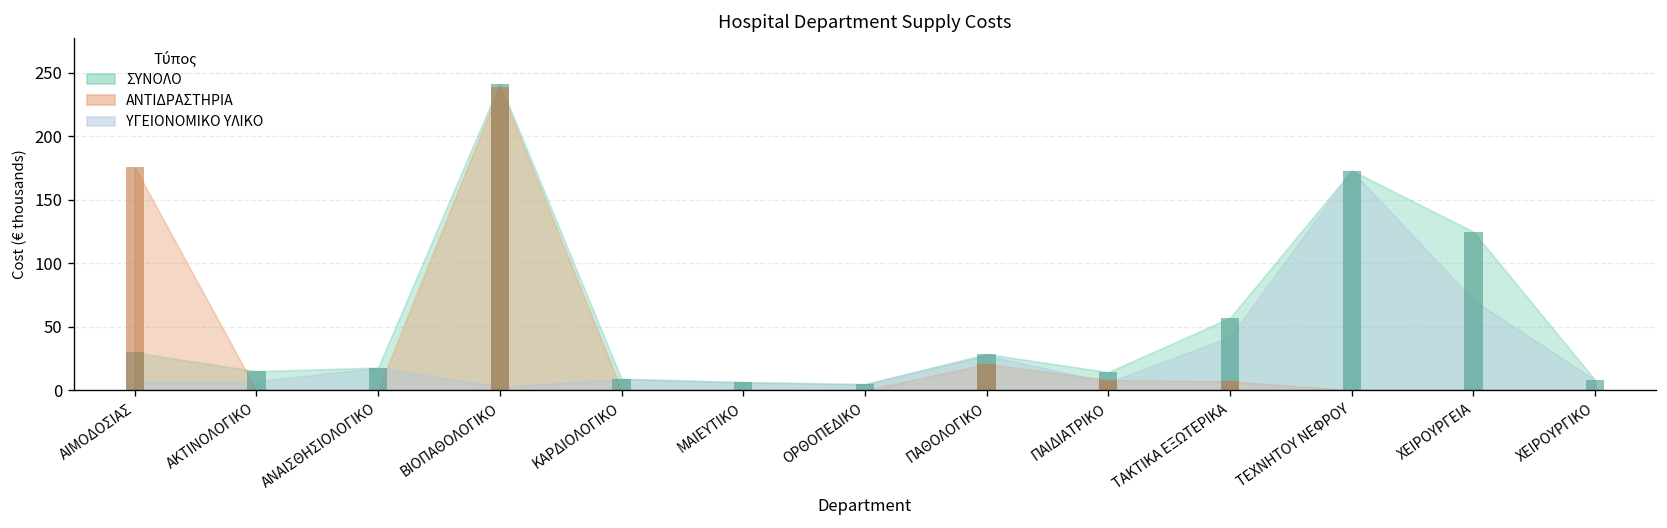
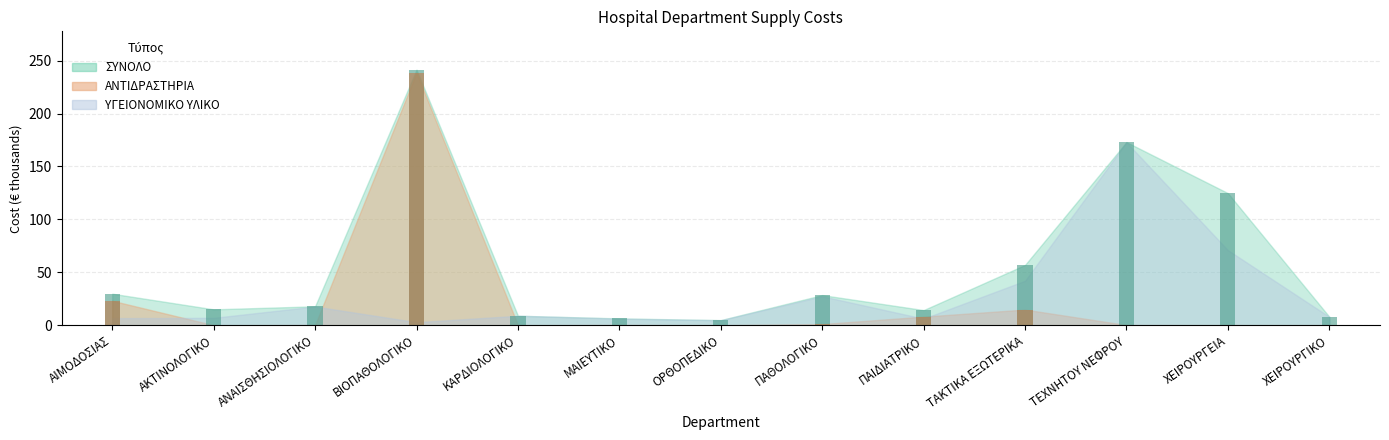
  {
    "ΑΝΤΙΔΡΑΣΤΗΡΙΑ": {
-     "ΑΙΜΟΔΟΣΙΑΣ": 176,
+     "ΑΙΜΟΔΟΣΙΑΣ": 23,
      "ΑΚΤΙΝΟΛΟΓΙΚΟ": 0,
      "ΒΙΟΠΑΘΟΛΟΓΙΚΟ": 239,
-     "ΠΑΘΟΛΟΓΙΚΟ": 21,
-     "ΤΑΚΤΙΚΑ ΕΞΩΤΕΡΙΚΑ": 7
+     "ΠΑΘΟΛΟΓΙΚΟ": 1,
+     "ΤΑΚΤΙΚΑ ΕΞΩΤΕΡΙΚΑ": 15
    }
  }
